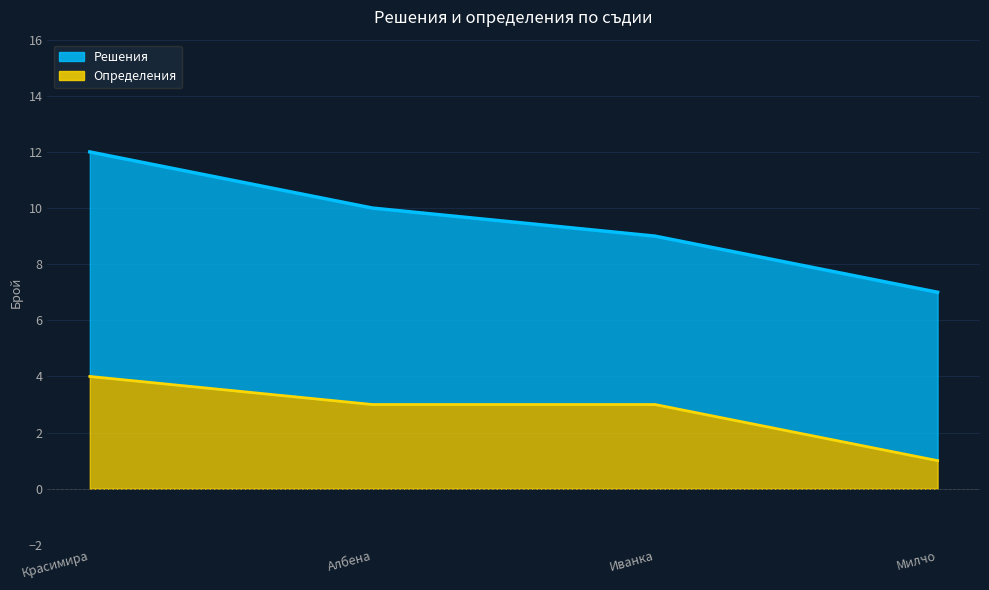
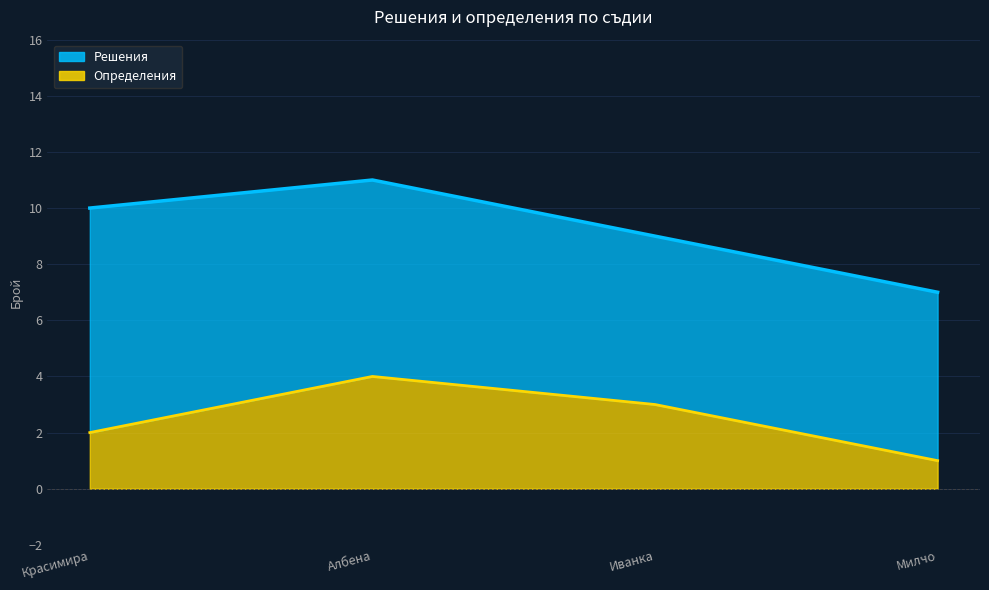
  {
    "Определения": {
-     "Красимира": 4,
-     "Албена": 3,
+     "Красимира": 2,
+     "Албена": 4,
      "Иванка": 3,
      "Милчо": 1
    },
    "Решения": {
      "Красимира": 8,
      "Албена": 7,
      "Иванка": 6,
      "Милчо": 6
    }
  }
